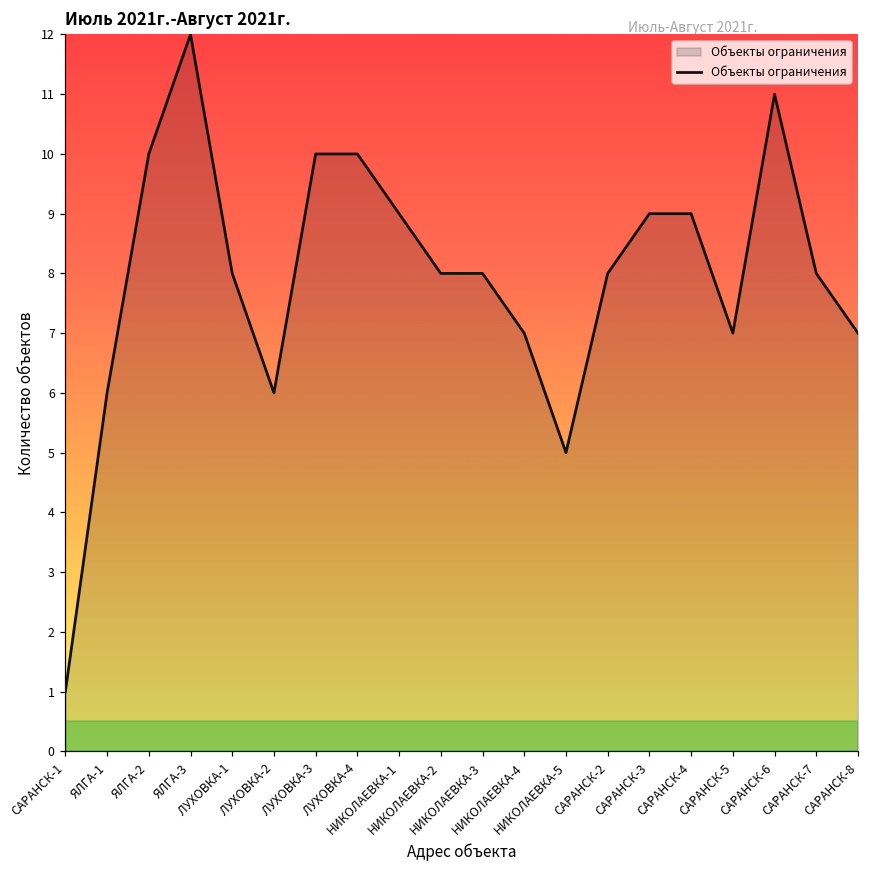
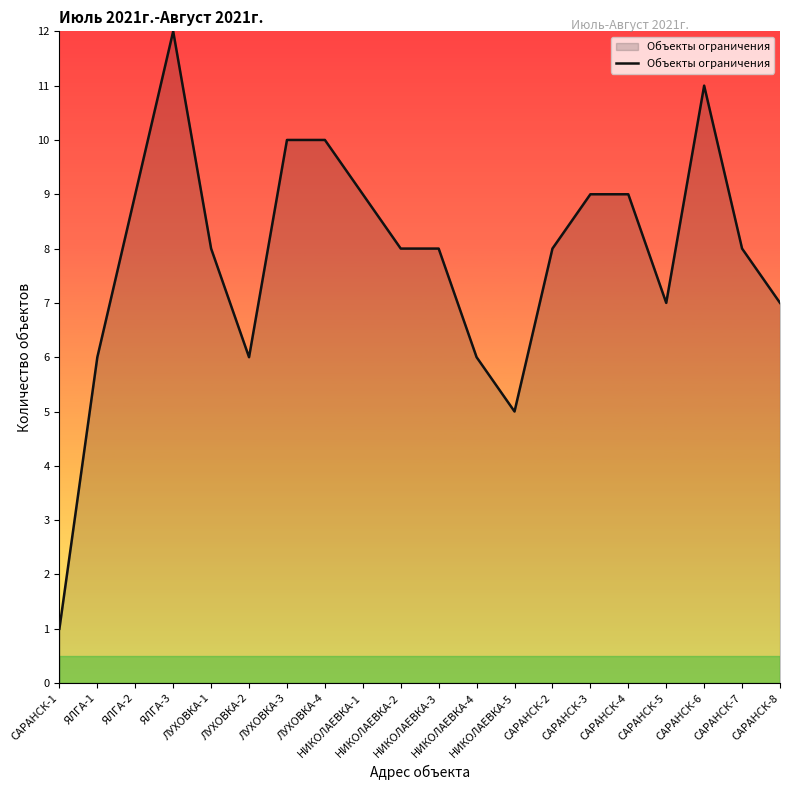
  {
    "САРАНСК-1": 1,
    "ЯЛГА-1": 6,
-   "ЯЛГА-2": 10,
+   "ЯЛГА-2": 9,
    "ЯЛГА-3": 12,
    "ЛУХОВКА-1": 8,
    "ЛУХОВКА-2": 6,
    "ЛУХОВКА-3": 10,
    "ЛУХОВКА-4": 10,
    "НИКОЛАЕВКА-1": 9,
    "НИКОЛАЕВКА-2": 8,
    "НИКОЛАЕВКА-3": 8,
-   "НИКОЛАЕВКА-4": 7,
+   "НИКОЛАЕВКА-4": 6,
    "НИКОЛАЕВКА-5": 5,
    "САРАНСК-2": 8,
    "САРАНСК-3": 9,
    "САРАНСК-4": 9,
    "САРАНСК-5": 7,
    "САРАНСК-6": 11,
    "САРАНСК-7": 8,
    "САРАНСК-8": 7
  }
